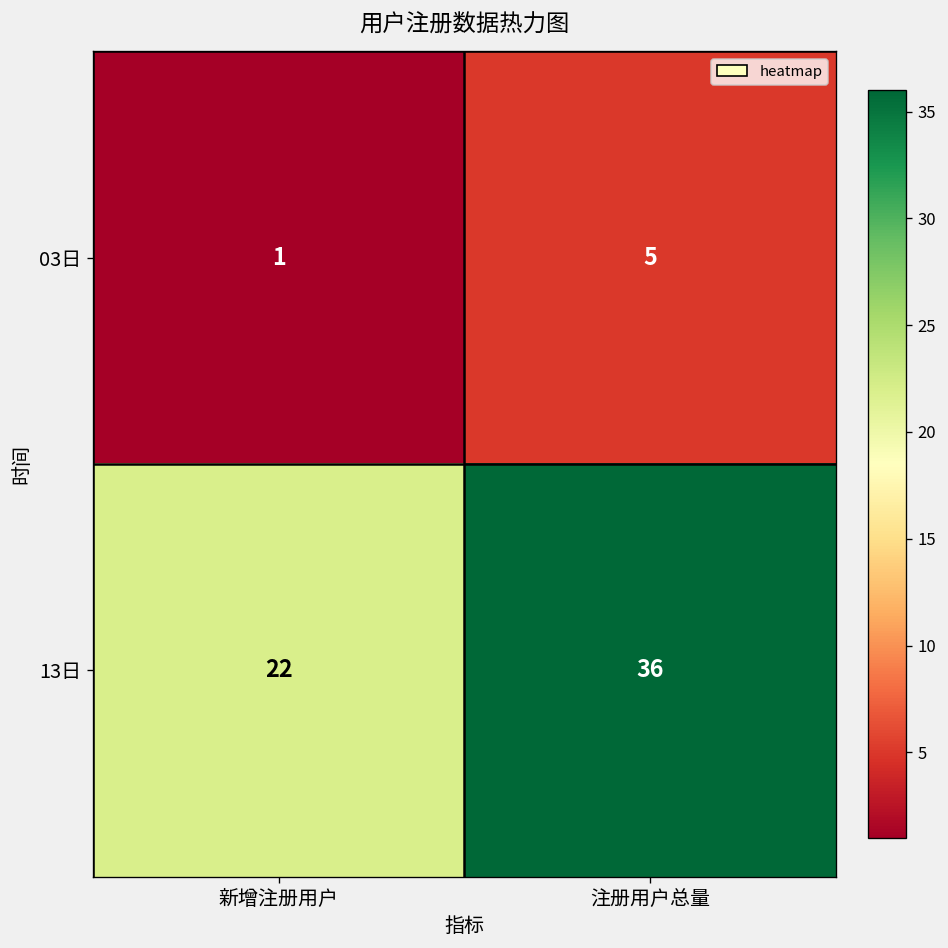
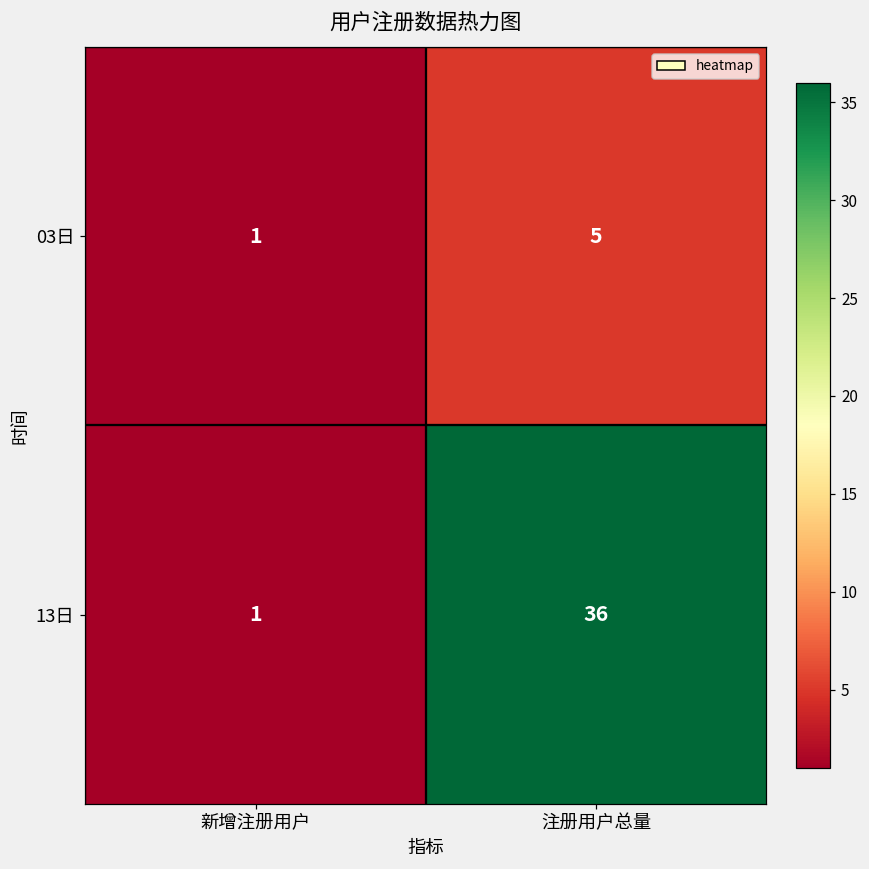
  {
    "03日": {
      "新增注册用户": 1,
      "注册用户总量": 5
    },
    "13日": {
-     "新增注册用户": 22,
+     "新增注册用户": 1,
      "注册用户总量": 36
    }
  }
